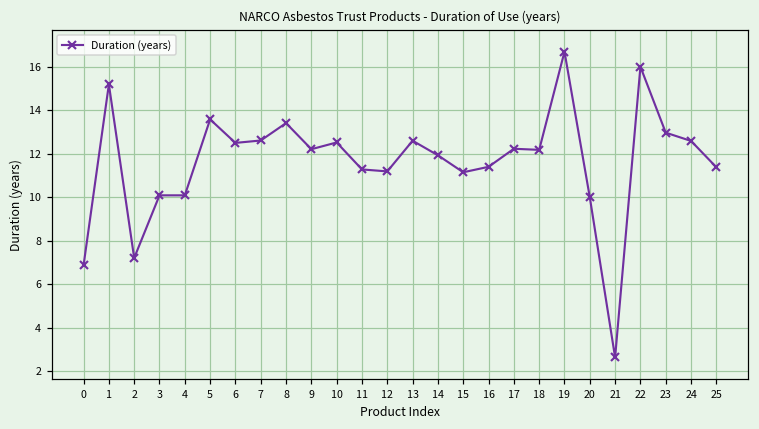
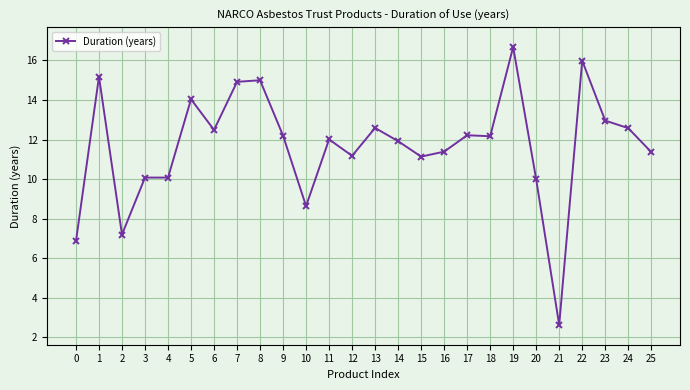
  {
    "0": 6.9,
    "1": 15.2,
    "2": 7.2,
    "3": 10.1,
    "4": 10.1,
-   "5": 13.6,
+   "5": 14.0,
    "6": 12.5,
-   "7": 12.6,
-   "8": 13.4,
+   "7": 14.9,
+   "8": 15.0,
    "9": 12.2,
-   "10": 12.5,
-   "11": 11.3,
+   "10": 8.6,
+   "11": 12.0,
    "12": 11.2,
    "13": 12.6,
    "14": 11.9,
    "15": 11.1,
    "16": 11.4,
    "17": 12.2,
    "18": 12.2,
    "19": 16.7,
    "20": 10.0,
    "21": 2.6,
    "22": 16.0,
    "23": 13.0,
    "24": 12.6,
    "25": 11.4
  }
